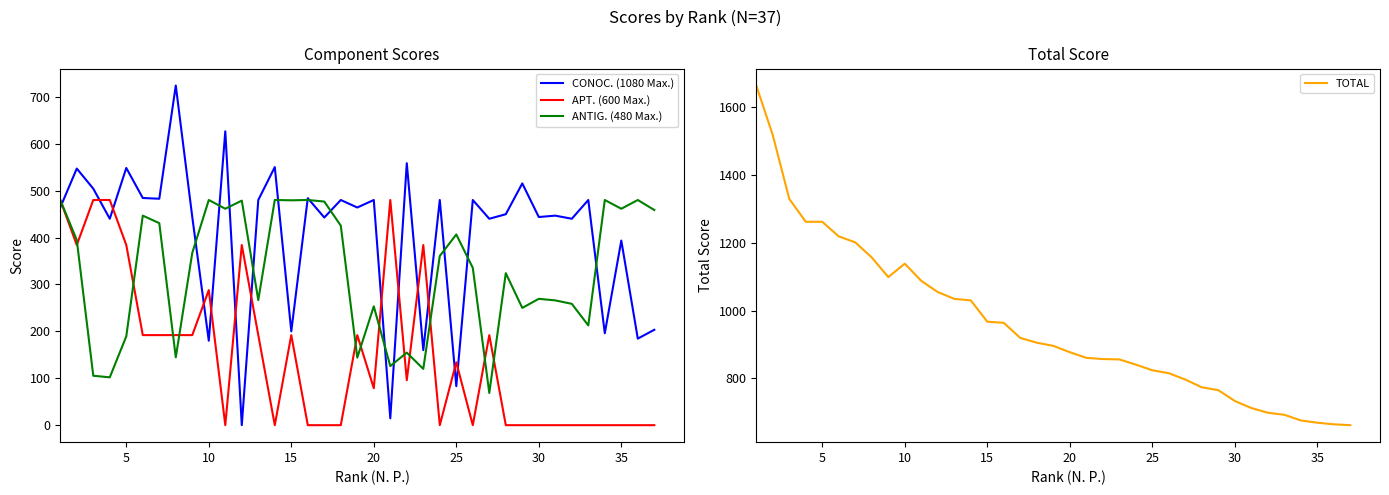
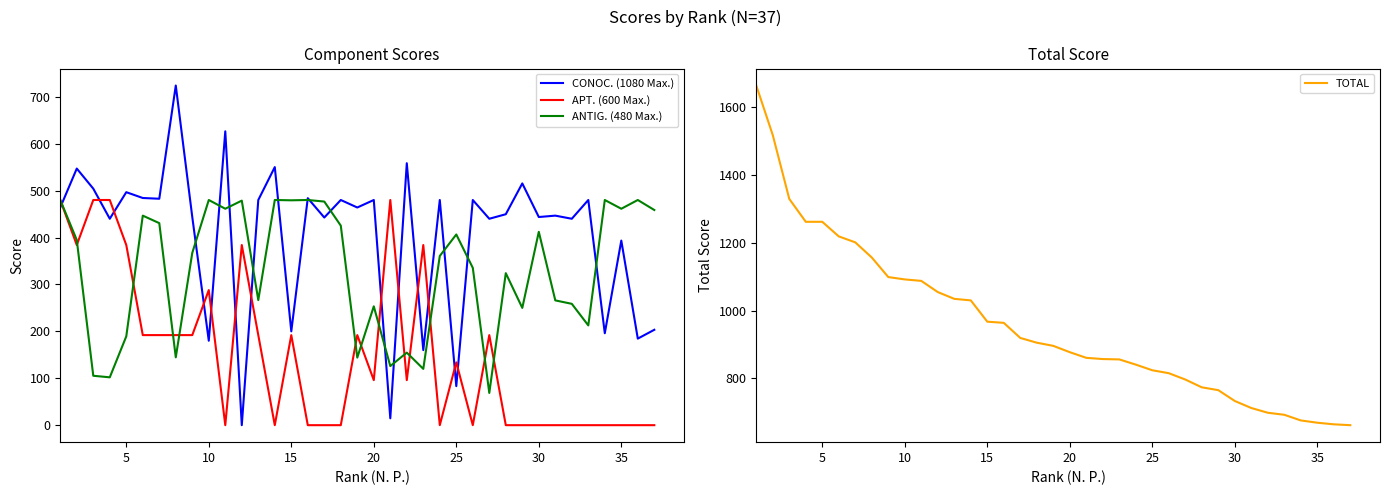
  {
    "Component Scores": {
      "CONOC. (1080 Max.)": {
-       "5": 550,
+       "5": 500,
        "10": 180,
        "15": 200,
        "20": 480,
        "25": 80,
        "30": 440,
        "35": 390
      },
      "APT. (600 Max.)": {
        "5": 380,
        "10": 290,
        "15": 190,
-       "20": 80,
+       "20": 100,
        "25": 130,
        "30": 0,
        "35": 0
      },
      "ANTIG. (480 Max.)": {
        "5": 190,
        "10": 480,
        "15": 480,
        "20": 250,
        "25": 410,
-       "30": 270,
+       "30": 410,
        "35": 460
      }
    },
    "Total Score": {
      "5": 1260,
-     "10": 1140,
+     "10": 1090,
      "15": 970,
      "20": 880,
      "25": 820,
      "30": 730,
      "35": 670
    }
  }
